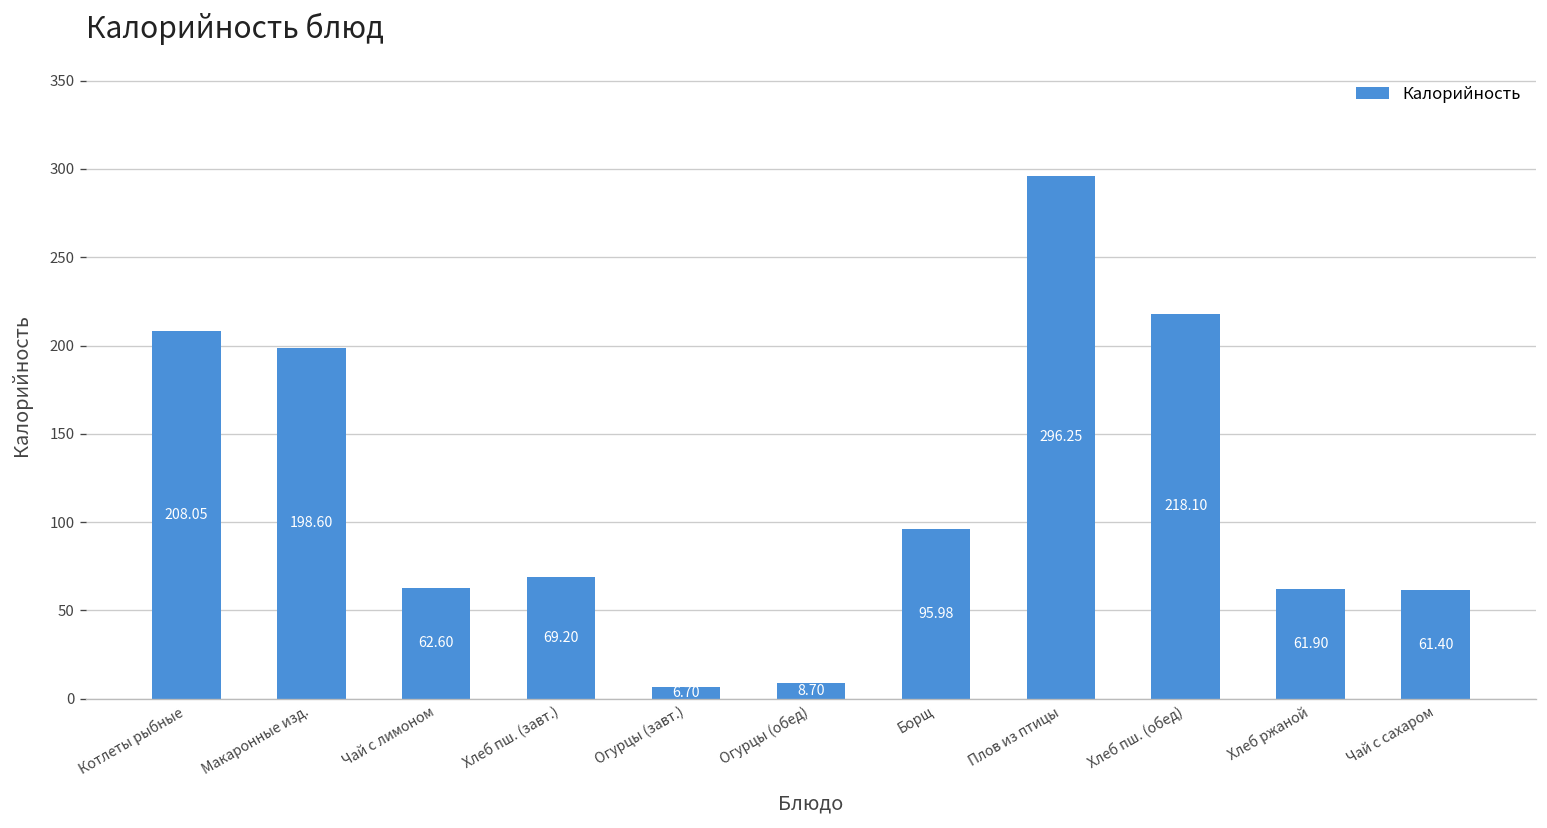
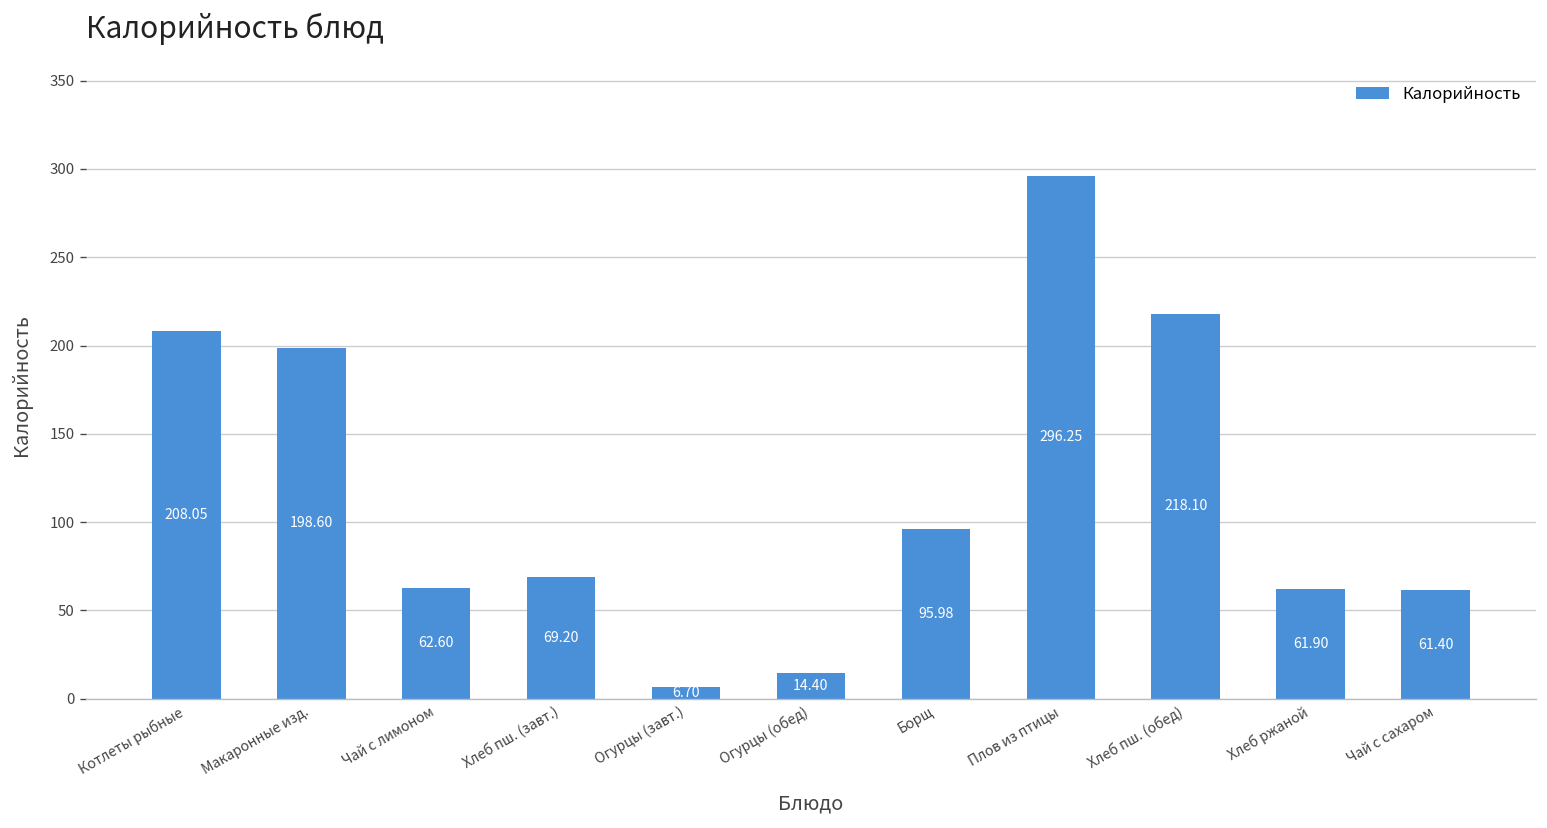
  {
    "Котлеты рыбные": 208.05,
    "Макаронные изд.": 198.60,
    "Чай с лимоном": 62.60,
    "Хлеб пш. (завт.)": 69.20,
    "Огурцы (завт.)": 6.70,
-   "Огурцы (обед)": 8.70,
+   "Огурцы (обед)": 14.40,
    "Борщ": 95.98,
    "Плов из птицы": 296.25,
    "Хлеб пш. (обед)": 218.10,
    "Хлеб ржаной": 61.90,
    "Чай с сахаром": 61.40
  }
